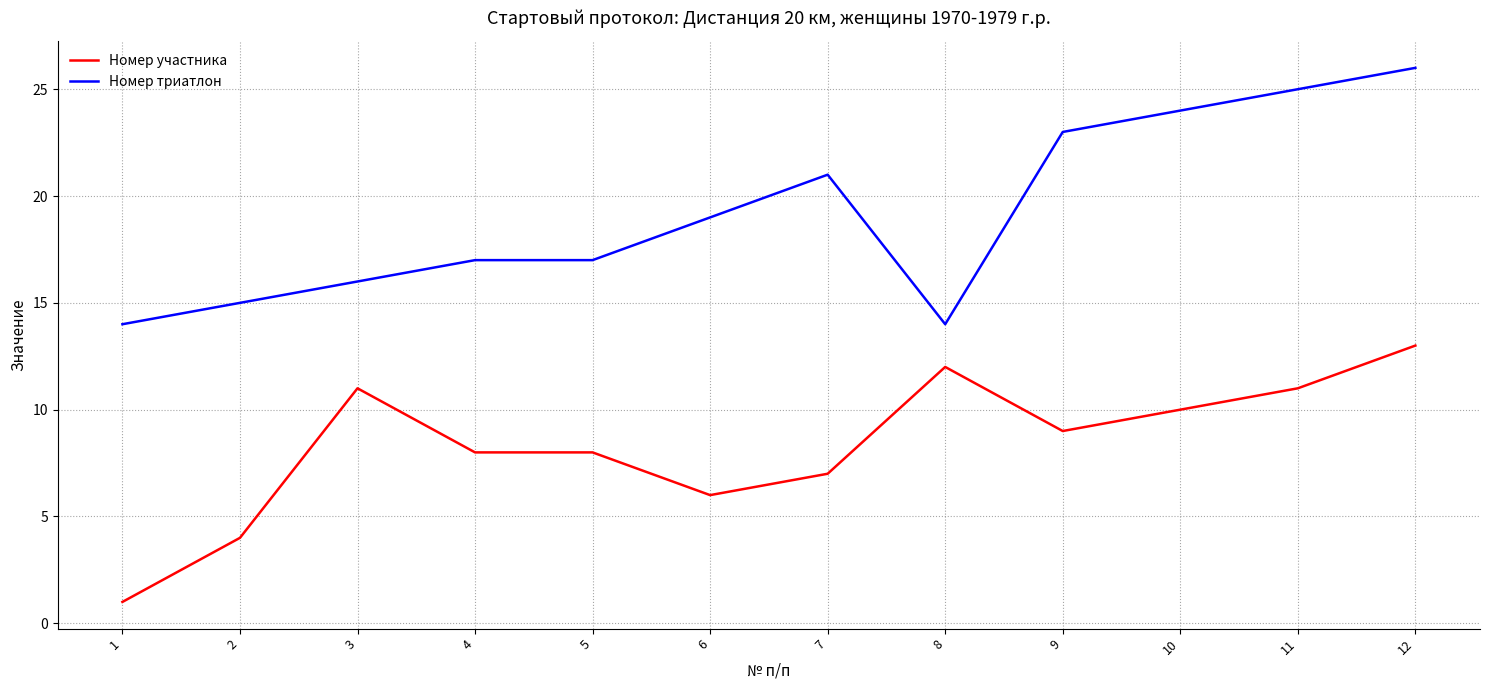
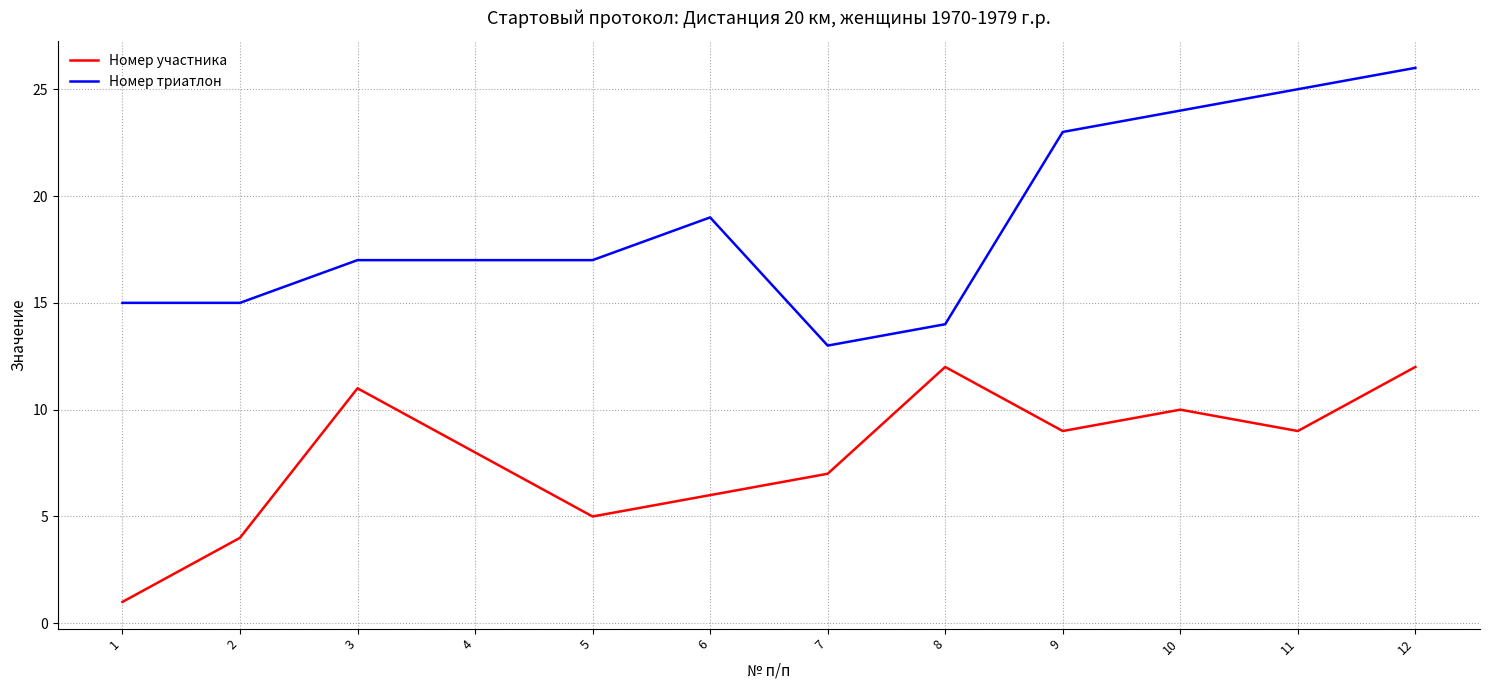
  {
    "Номер участника": {
      "1": 1,
      "2": 4,
      "3": 11,
      "4": 8,
-     "5": 8,
+     "5": 5,
      "6": 6,
      "7": 7,
      "8": 12,
      "9": 9,
      "10": 10,
-     "11": 11,
-     "12": 13
+     "11": 9,
+     "12": 12
    },
    "Номер триатлон": {
-     "1": 14,
+     "1": 15,
      "2": 15,
-     "3": 16,
+     "3": 17,
      "4": 17,
      "5": 17,
      "6": 19,
-     "7": 21,
+     "7": 13,
      "8": 14,
      "9": 23,
      "10": 24,
      "11": 25,
      "12": 26
    }
  }
